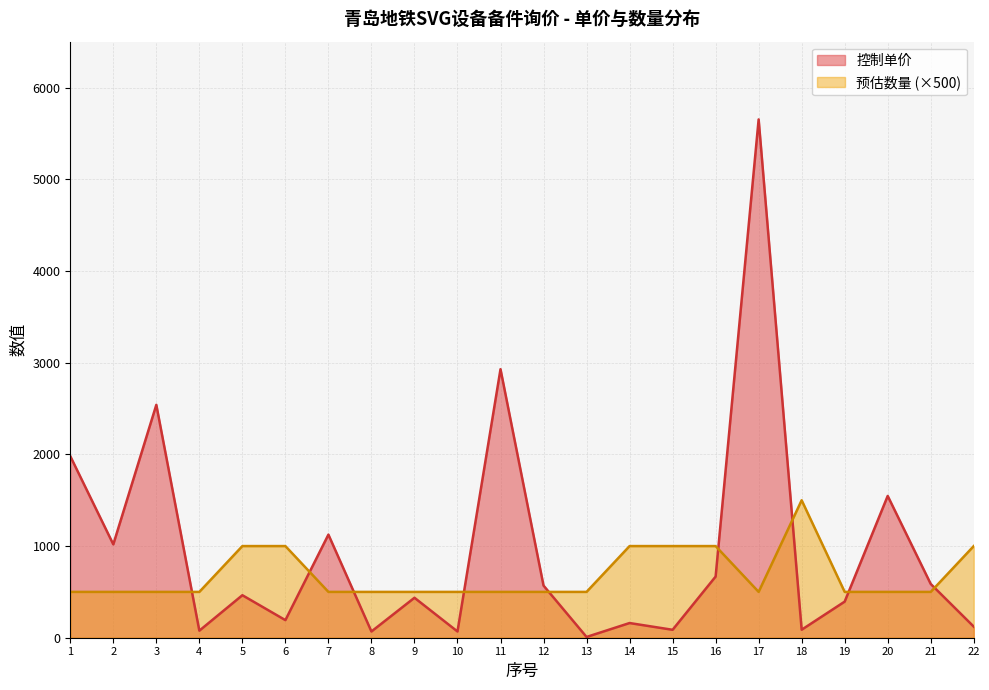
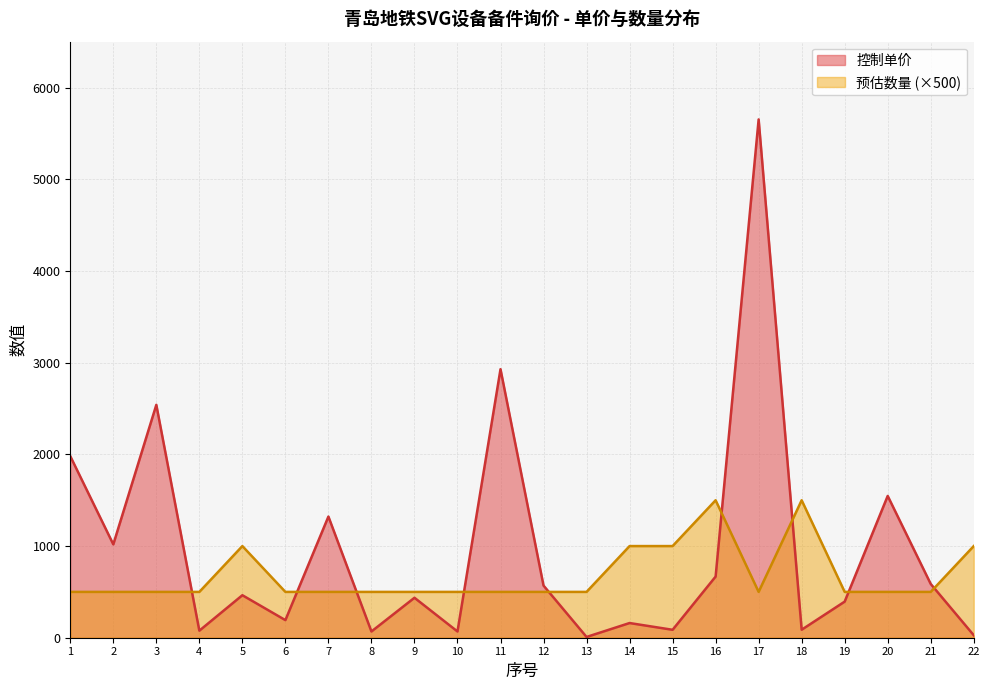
  {
    "控制单价": {
      "1": 2000,
      "2": 1000,
      "3": 2500,
      "4": 100,
      "5": 500,
      "6": 200,
-     "7": 1100,
+     "7": 1300,
      "8": 100,
      "9": 400,
      "10": 100,
      "11": 2900,
      "12": 600,
      "13": 0,
      "14": 200,
      "15": 100,
      "16": 700,
      "17": 5700,
      "18": 100,
      "19": 400,
      "20": 1500,
      "21": 600,
-     "22": 100
+     "22": 0
    },
    "预估数量 (×500)": {
      "1": 500,
      "2": 500,
      "3": 500,
      "4": 500,
      "5": 1000,
-     "6": 1000,
+     "6": 500,
      "7": 500,
      "8": 500,
      "9": 500,
      "10": 500,
      "11": 500,
      "12": 500,
      "13": 500,
      "14": 1000,
      "15": 1000,
-     "16": 1000,
+     "16": 1500,
      "17": 500,
      "18": 1500,
      "19": 500,
      "20": 500,
      "21": 500,
      "22": 1000
    }
  }
